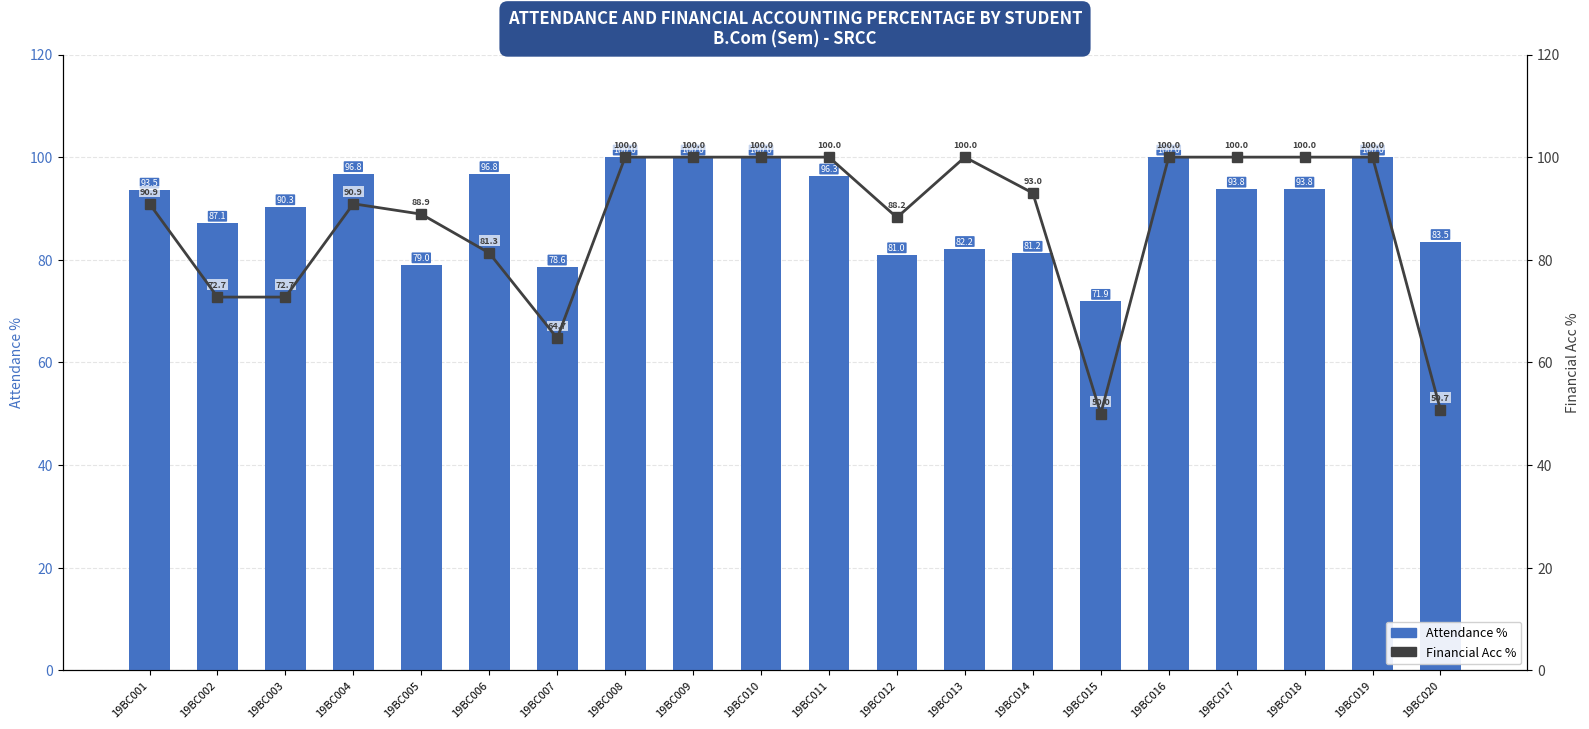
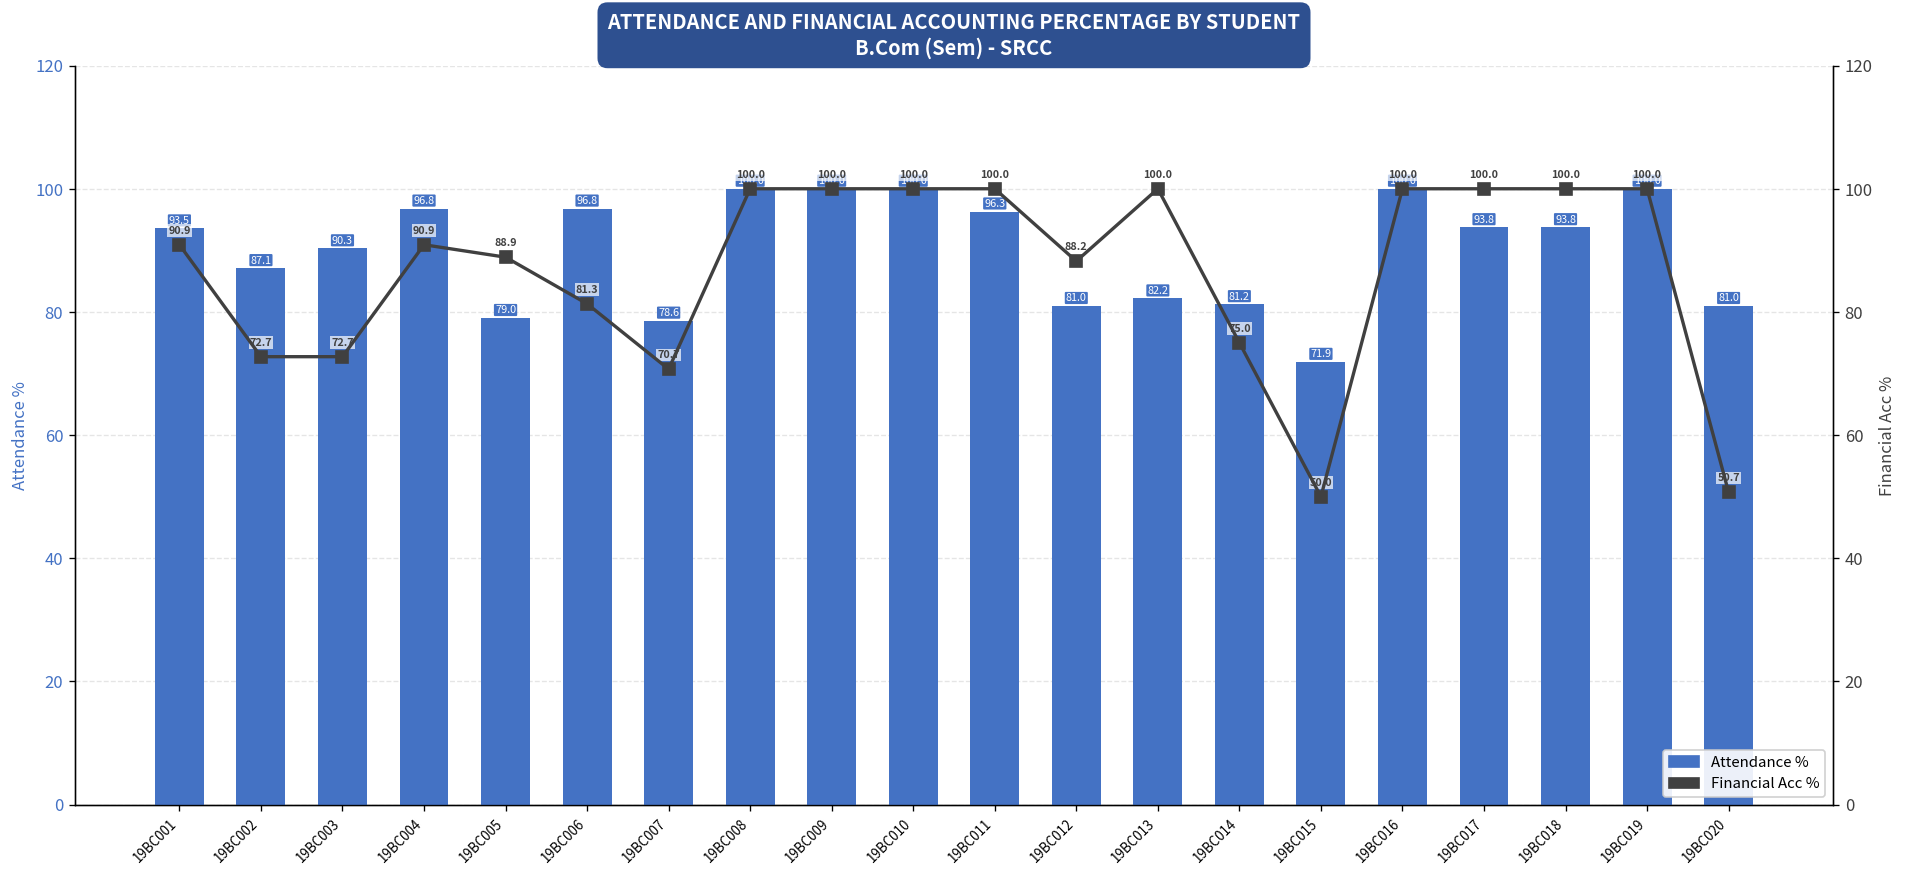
  {
    "Attendance %": {
-     "19BC020": 83.5
+     "19BC020": 81.0
    },
    "Financial Acc %": {
-     "19BC007": 64.7,
-     "19BC014": 93.0
+     "19BC007": 70.7,
+     "19BC014": 75.0
    }
  }
